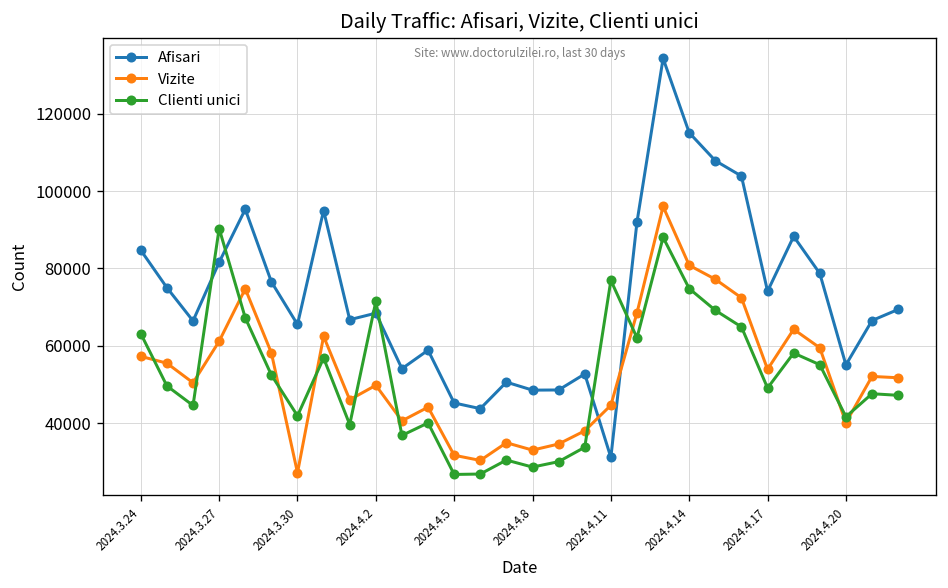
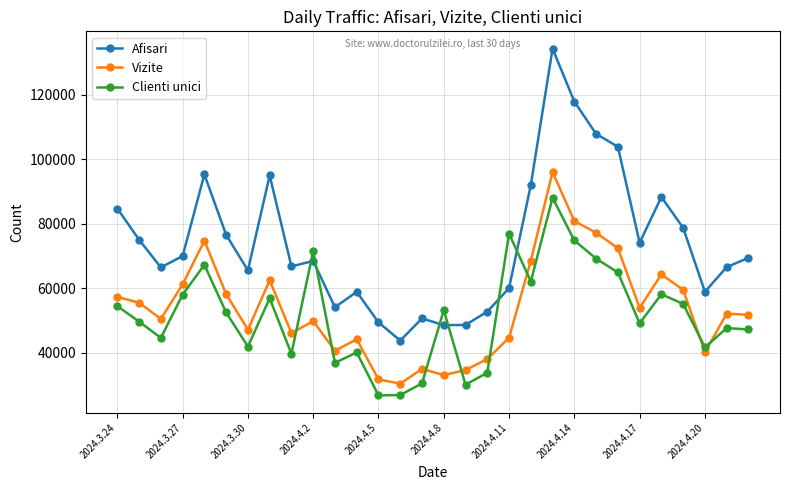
  {
    "Afisari": {
      "2024.3.24": 85000,
-     "2024.3.27": 82000,
+     "2024.3.27": 70000,
      "2024.3.30": 66000,
      "2024.4.2": 68000,
-     "2024.4.5": 45000,
+     "2024.4.5": 49000,
      "2024.4.8": 49000,
-     "2024.4.11": 31000,
-     "2024.4.14": 115000,
+     "2024.4.11": 60000,
+     "2024.4.14": 118000,
      "2024.4.17": 74000,
-     "2024.4.20": 55000
+     "2024.4.20": 59000
    },
    "Vizite": {
      "2024.3.24": 57000,
      "2024.3.27": 61000,
-     "2024.3.30": 27000,
+     "2024.3.30": 47000,
      "2024.4.2": 50000,
      "2024.4.5": 32000,
      "2024.4.8": 33000,
      "2024.4.11": 45000,
      "2024.4.14": 81000,
      "2024.4.17": 54000,
      "2024.4.20": 40000
    },
    "Clienti unici": {
-     "2024.3.24": 63000,
-     "2024.3.27": 90000,
+     "2024.3.24": 54000,
+     "2024.3.27": 58000,
      "2024.3.30": 42000,
      "2024.4.2": 71000,
      "2024.4.5": 27000,
-     "2024.4.8": 29000,
+     "2024.4.8": 53000,
      "2024.4.11": 77000,
      "2024.4.14": 75000,
      "2024.4.17": 49000,
      "2024.4.20": 42000
    }
  }
